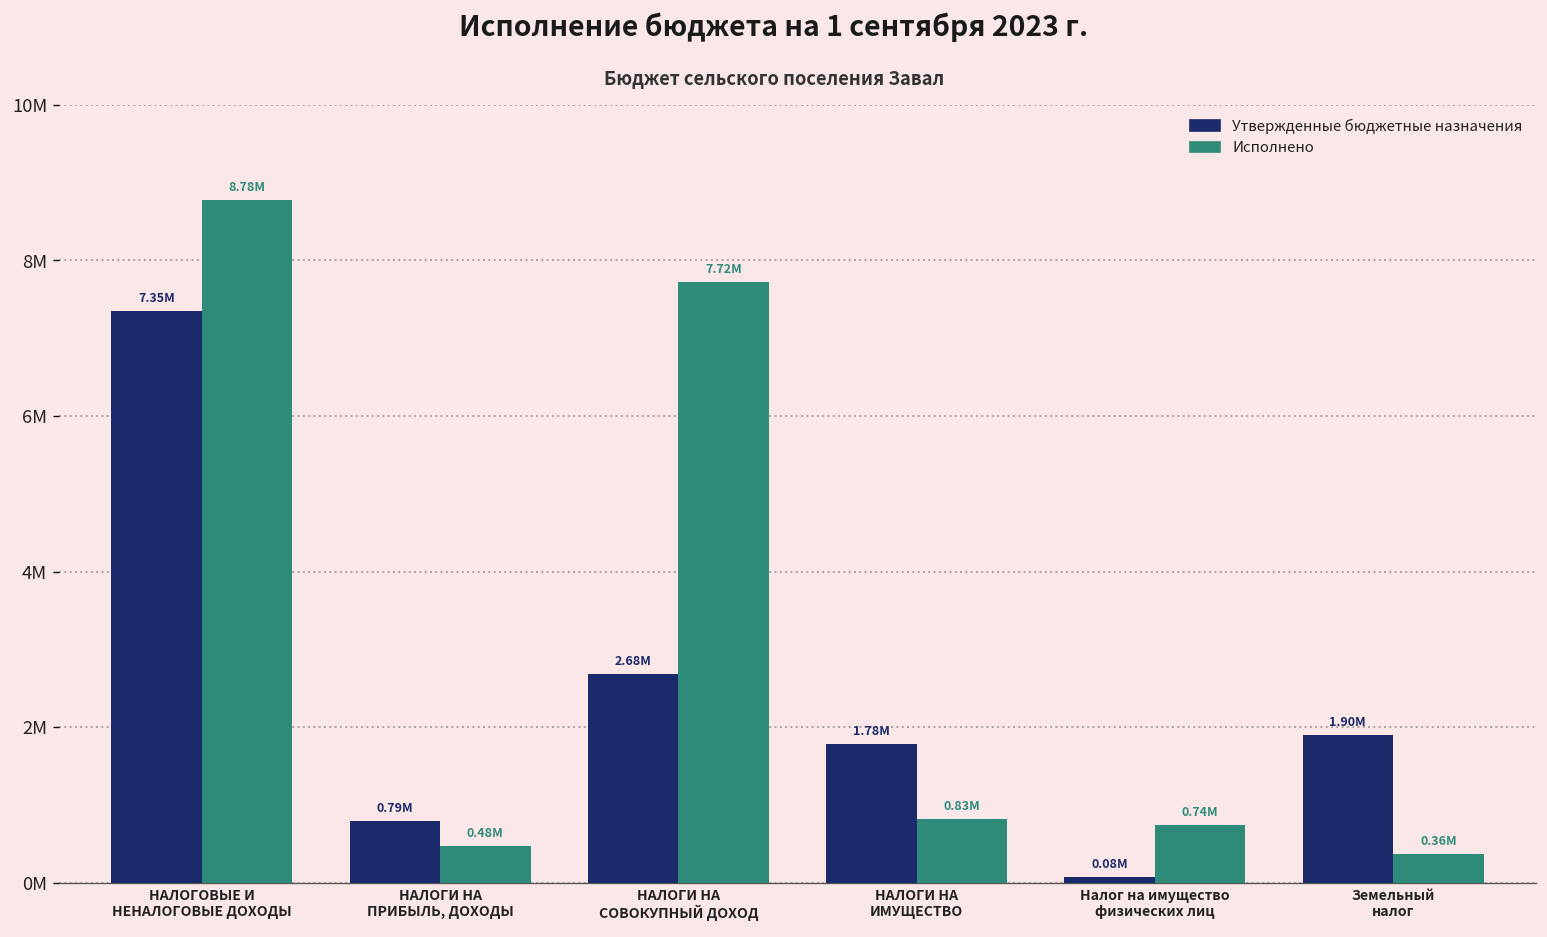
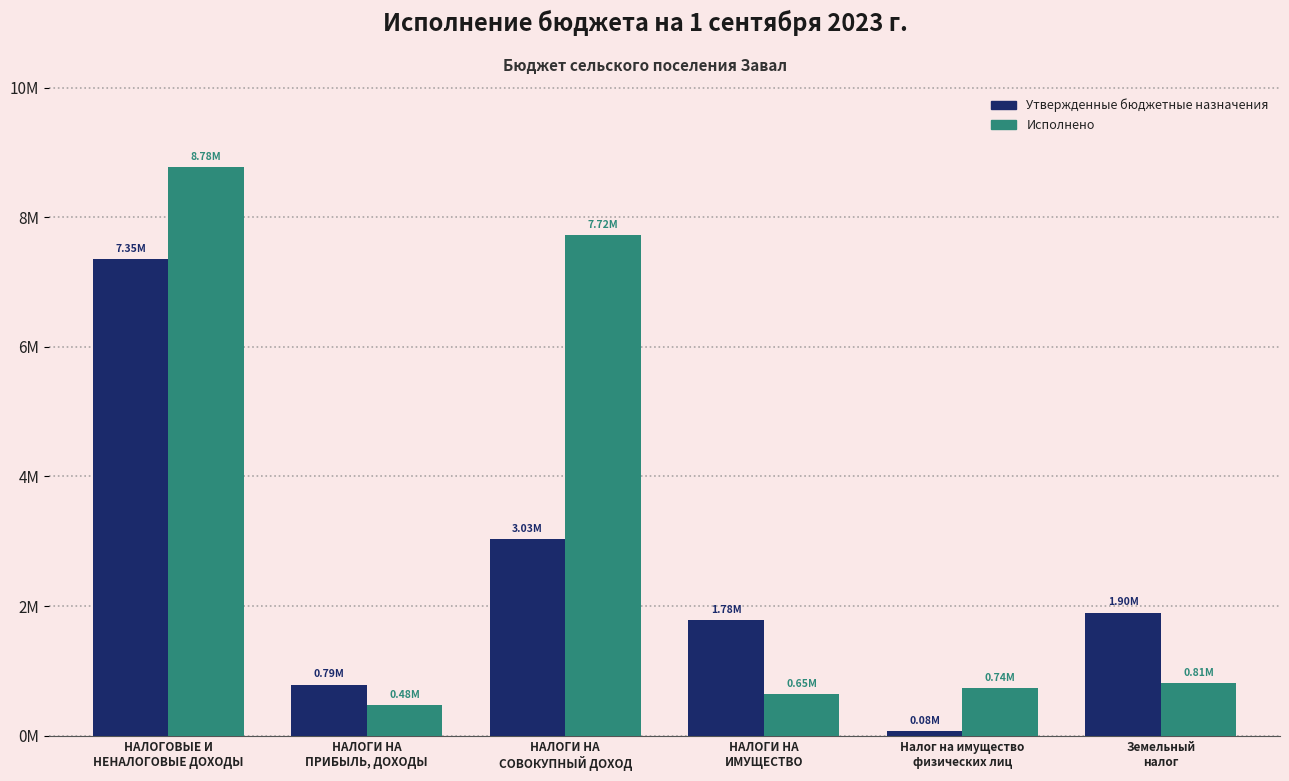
  {
    "Утвержденные бюджетные назначения": {
      "НАЛОГОВЫЕ И НЕНАЛОГОВЫЕ ДОХОДЫ": "7.35M",
      "НАЛОГИ НА ПРИБЫЛЬ, ДОХОДЫ": "0.79M",
-     "НАЛОГИ НА СОВОКУПНЫЙ ДОХОД": "2.68M",
+     "НАЛОГИ НА СОВОКУПНЫЙ ДОХОД": "3.03M",
      "НАЛОГИ НА ИМУЩЕСТВО": "1.78M",
      "Налог на имущество физических лиц": "0.08M",
      "Земельный налог": "1.90M"
    },
    "Исполнено": {
      "НАЛОГОВЫЕ И НЕНАЛОГОВЫЕ ДОХОДЫ": "8.78M",
      "НАЛОГИ НА ПРИБЫЛЬ, ДОХОДЫ": "0.48M",
      "НАЛОГИ НА СОВОКУПНЫЙ ДОХОД": "7.72M",
-     "НАЛОГИ НА ИМУЩЕСТВО": "0.83M",
+     "НАЛОГИ НА ИМУЩЕСТВО": "0.65M",
      "Налог на имущество физических лиц": "0.74M",
-     "Земельный налог": "0.36M"
+     "Земельный налог": "0.81M"
    }
  }
